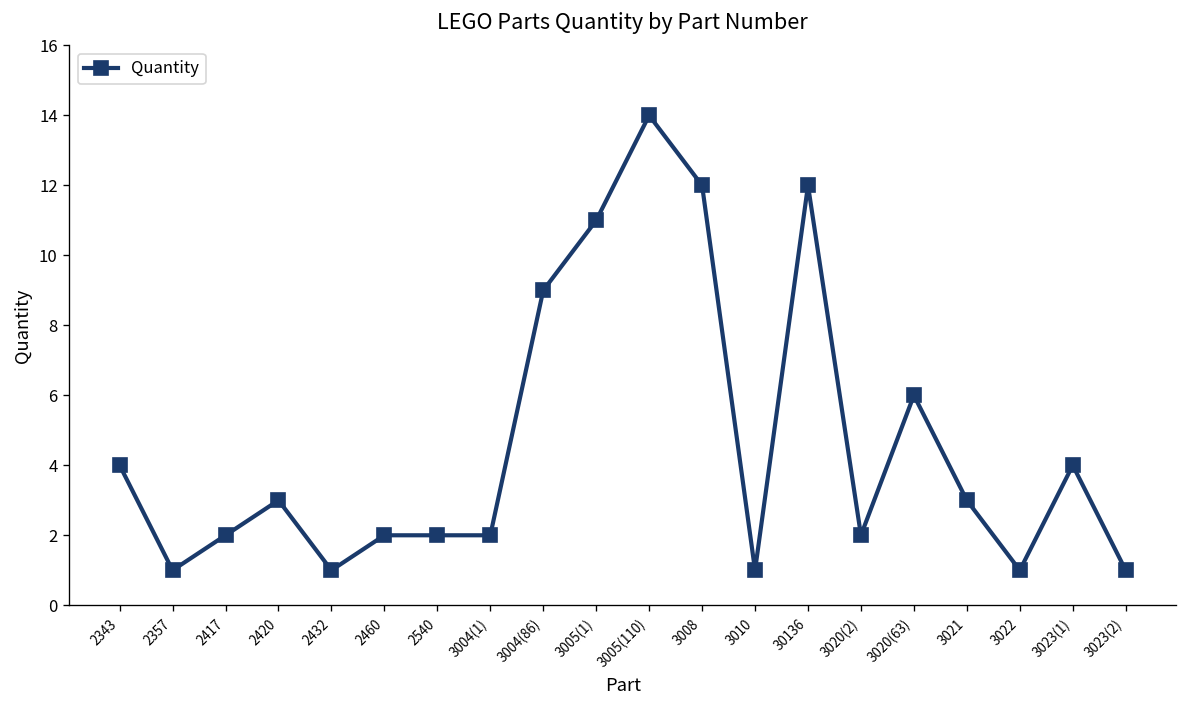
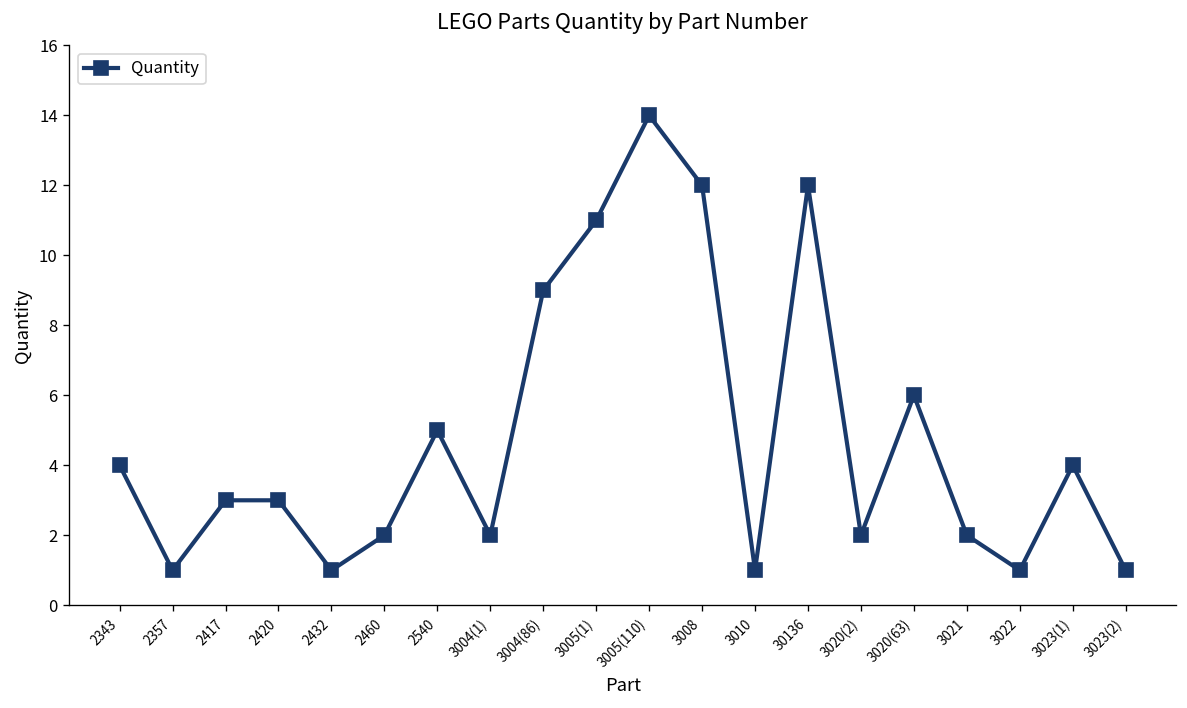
  {
    "2343": 4,
    "2357": 1,
-   "2417": 2,
+   "2417": 3,
    "2420": 3,
    "2432": 1,
    "2460": 2,
-   "2540": 2,
+   "2540": 5,
    "3004(1)": 2,
    "3004(86)": 9,
    "3005(1)": 11,
    "3005(110)": 14,
    "3008": 12,
    "3010": 1,
    "30136": 12,
    "3020(2)": 2,
    "3020(63)": 6,
-   "3021": 3,
+   "3021": 2,
    "3022": 1,
    "3023(1)": 4,
    "3023(2)": 1
  }
